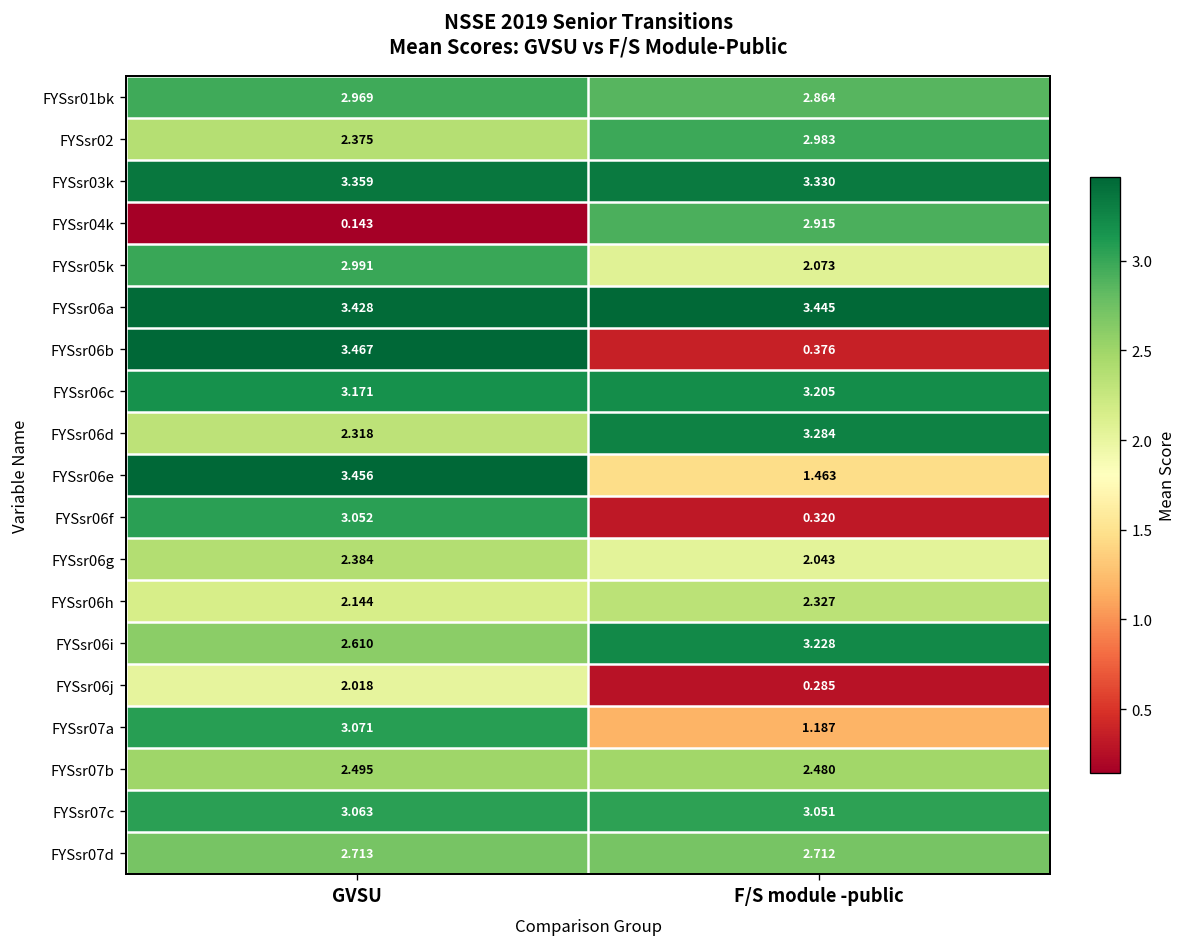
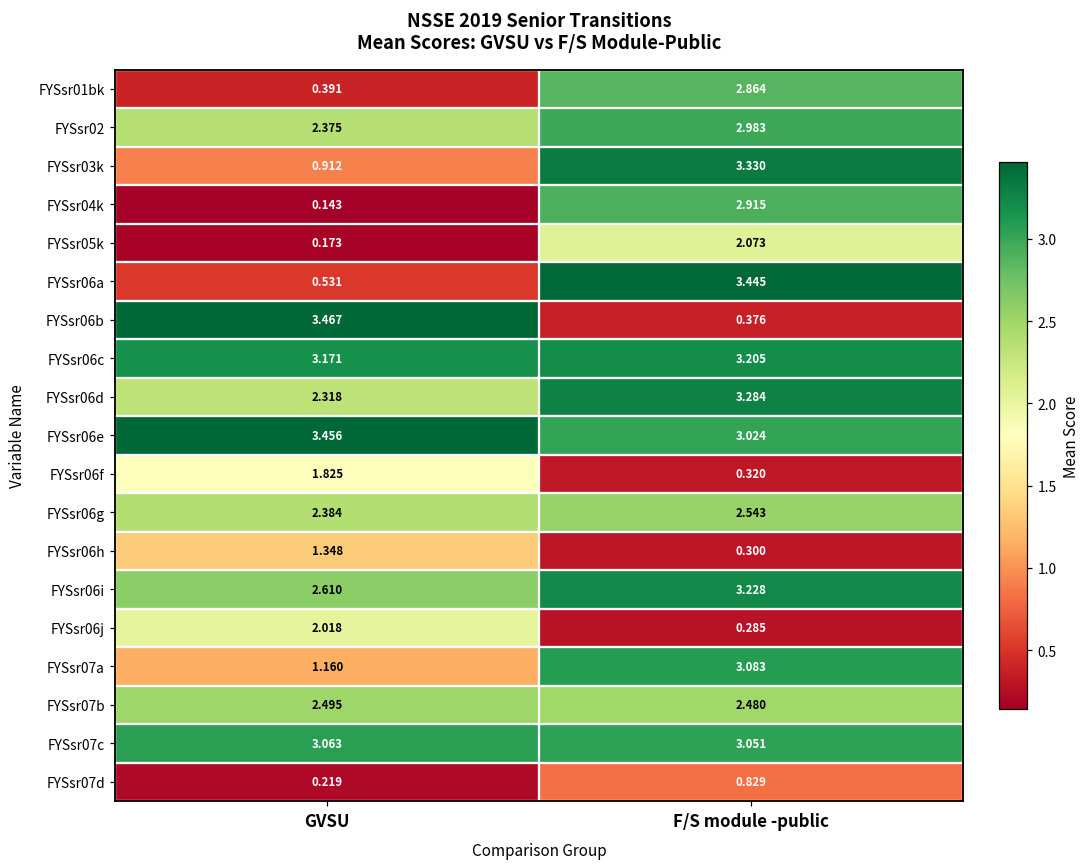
  {
    "FYSsr01bk": {
-     "GVSU": 2.969,
+     "GVSU": 0.391,
      "F/S module -public": 2.864
    },
    "FYSsr02": {
      "GVSU": 2.375,
      "F/S module -public": 2.983
    },
    "FYSsr03k": {
-     "GVSU": 3.359,
+     "GVSU": 0.912,
      "F/S module -public": 3.330
    },
    "FYSsr04k": {
      "GVSU": 0.143,
      "F/S module -public": 2.915
    },
    "FYSsr05k": {
-     "GVSU": 2.991,
+     "GVSU": 0.173,
      "F/S module -public": 2.073
    },
    "FYSsr06a": {
-     "GVSU": 3.428,
+     "GVSU": 0.531,
      "F/S module -public": 3.445
    },
    "FYSsr06b": {
      "GVSU": 3.467,
      "F/S module -public": 0.376
    },
    "FYSsr06c": {
      "GVSU": 3.171,
      "F/S module -public": 3.205
    },
    "FYSsr06d": {
      "GVSU": 2.318,
      "F/S module -public": 3.284
    },
    "FYSsr06e": {
      "GVSU": 3.456,
-     "F/S module -public": 1.463
+     "F/S module -public": 3.024
    },
    "FYSsr06f": {
-     "GVSU": 3.052,
+     "GVSU": 1.825,
      "F/S module -public": 0.320
    },
    "FYSsr06g": {
      "GVSU": 2.384,
-     "F/S module -public": 2.043
+     "F/S module -public": 2.543
    },
    "FYSsr06h": {
-     "GVSU": 2.144,
-     "F/S module -public": 2.327
+     "GVSU": 1.348,
+     "F/S module -public": 0.300
    },
    "FYSsr06i": {
      "GVSU": 2.610,
      "F/S module -public": 3.228
    },
    "FYSsr06j": {
      "GVSU": 2.018,
      "F/S module -public": 0.285
    },
    "FYSsr07a": {
-     "GVSU": 3.071,
-     "F/S module -public": 1.187
+     "GVSU": 1.160,
+     "F/S module -public": 3.083
    },
    "FYSsr07b": {
      "GVSU": 2.495,
      "F/S module -public": 2.480
    },
    "FYSsr07c": {
      "GVSU": 3.063,
      "F/S module -public": 3.051
    },
    "FYSsr07d": {
-     "GVSU": 2.713,
-     "F/S module -public": 2.712
+     "GVSU": 0.219,
+     "F/S module -public": 0.829
    }
  }
